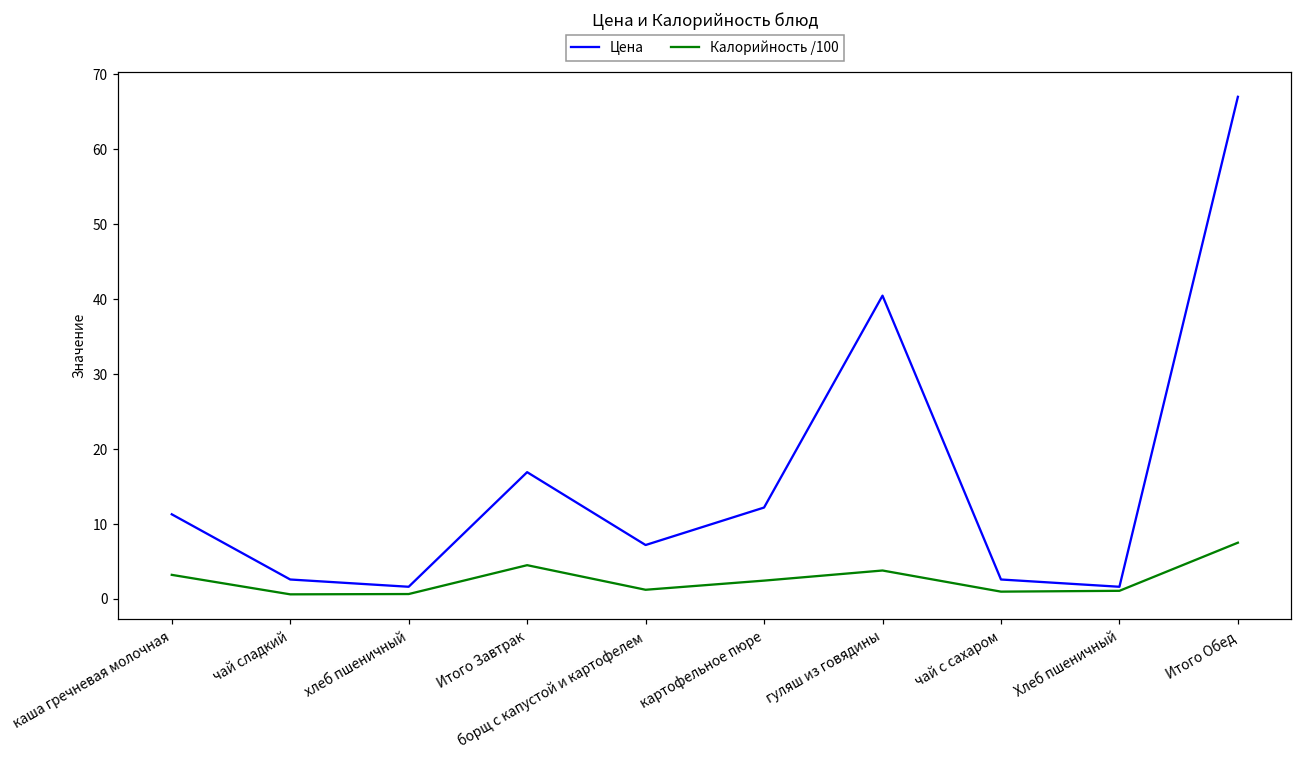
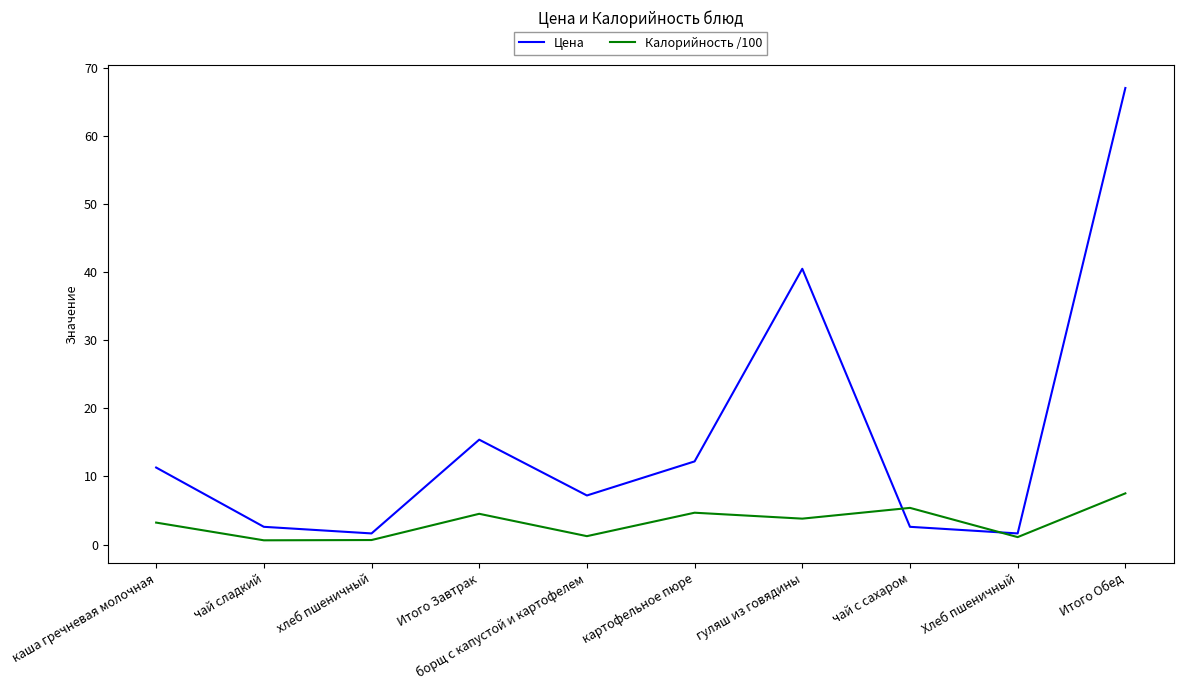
  {
    "Цена": {
      "каша гречневая молочная": 11,
      "чай сладкий": 3,
      "хлеб пшеничный": 2,
-     "Итого Завтрак": 17,
+     "Итого Завтрак": 15,
      "борщ с капустой и картофелем": 7,
      "картофельное пюре": 12,
      "гуляш из говядины": 40,
      "чай с сахаром": 3,
      "Хлеб пшеничный": 2,
      "Итого Обед": 67
    },
    "Калорийность /100": {
      "каша гречневая молочная": 3,
      "чай сладкий": 1,
      "хлеб пшеничный": 1,
      "Итого Завтрак": 5,
      "борщ с капустой и картофелем": 1,
-     "картофельное пюре": 2,
+     "картофельное пюре": 5,
      "гуляш из говядины": 4,
-     "чай с сахаром": 1,
+     "чай с сахаром": 5,
      "Хлеб пшеничный": 1,
      "Итого Обед": 8
    }
  }
